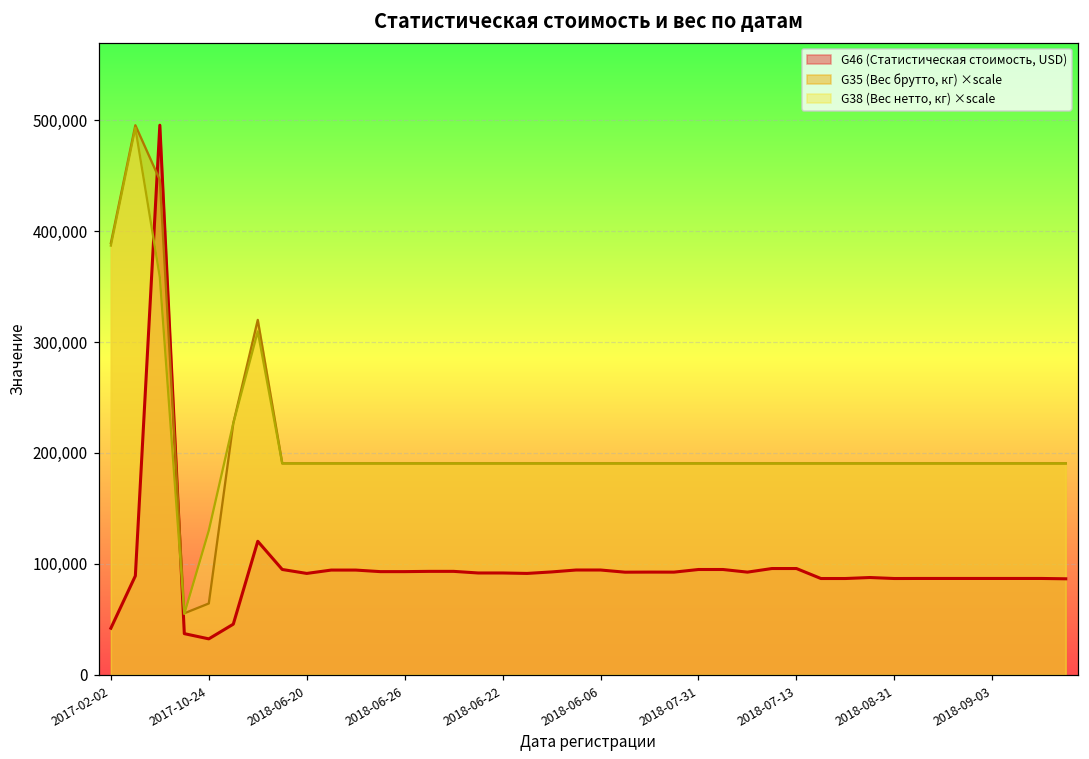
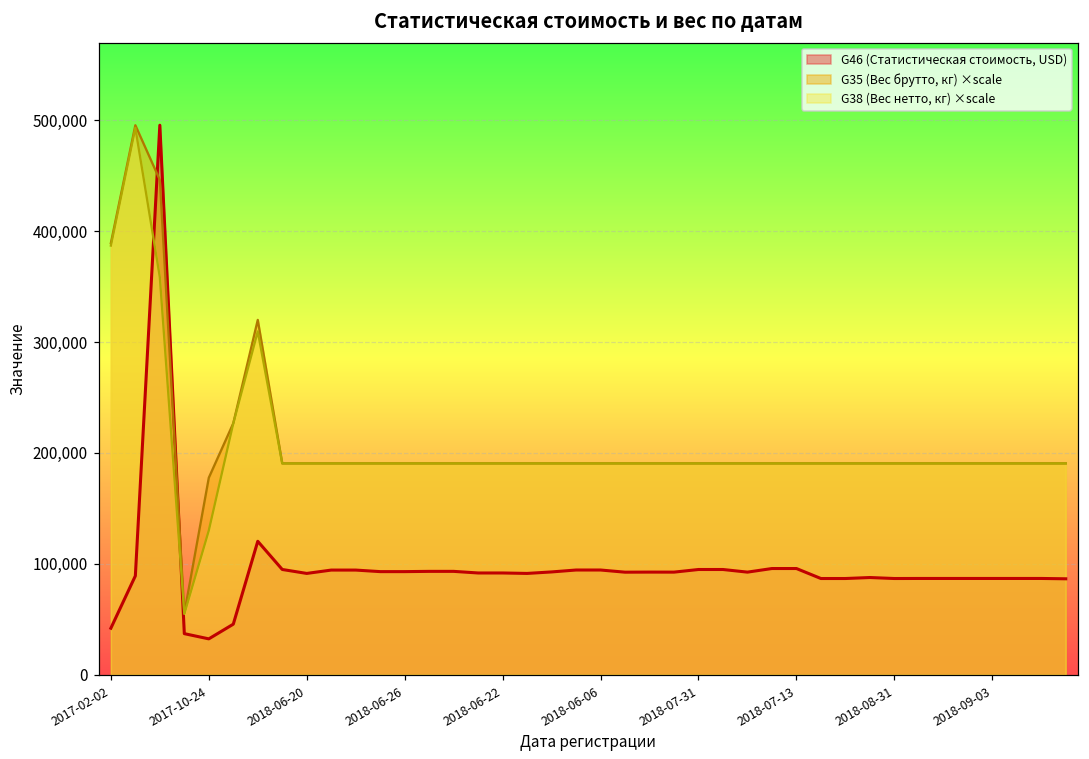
  {
    "G46 (Статистическая стоимость, USD)": {
      "2017-02-02": "42,000",
      "2017-10-24": "32,000"
    },
    "G35 (Вес брутто, кг) ×scale": {
-     "2017-10-24": "64,000"
+     "2017-10-24": "178,000"
    },
    "G38 (Вес нетто, кг) ×scale": {
      "2017-10-24": "130,000"
    }
  }
